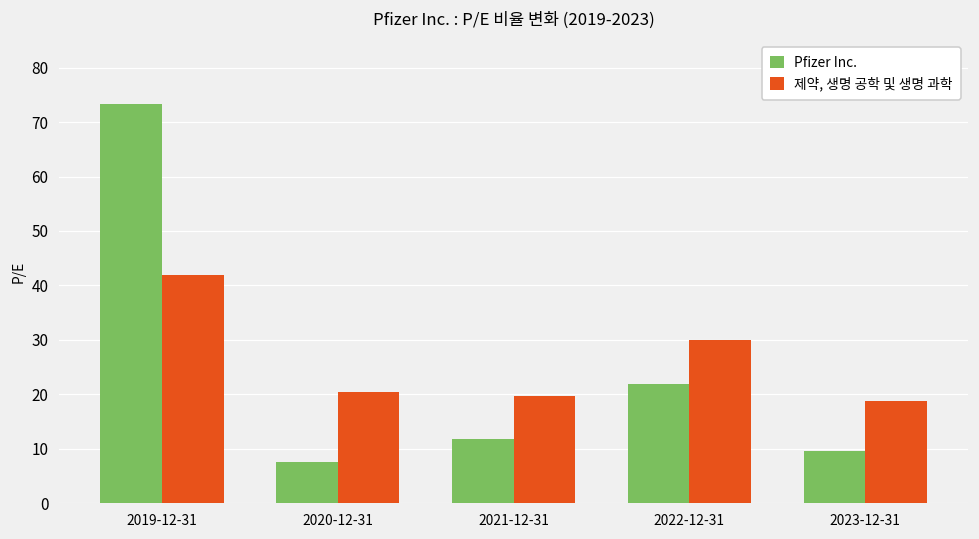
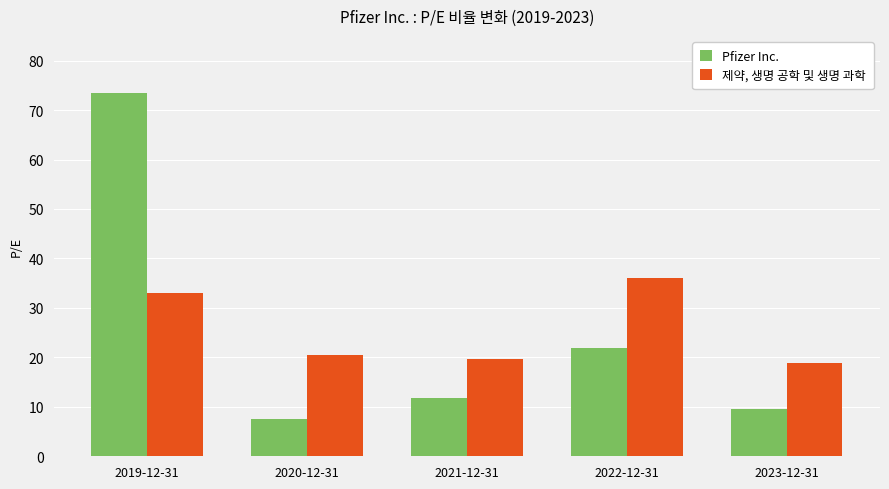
  {
    "Pfizer Inc.": {
      "2019-12-31": 73,
      "2020-12-31": 8,
      "2021-12-31": 12,
      "2022-12-31": 22,
      "2023-12-31": 10
    },
    "제약, 생명 공학 및 생명 과학": {
-     "2019-12-31": 42,
+     "2019-12-31": 33,
      "2020-12-31": 20,
      "2021-12-31": 20,
-     "2022-12-31": 30,
+     "2022-12-31": 36,
      "2023-12-31": 19
    }
  }
